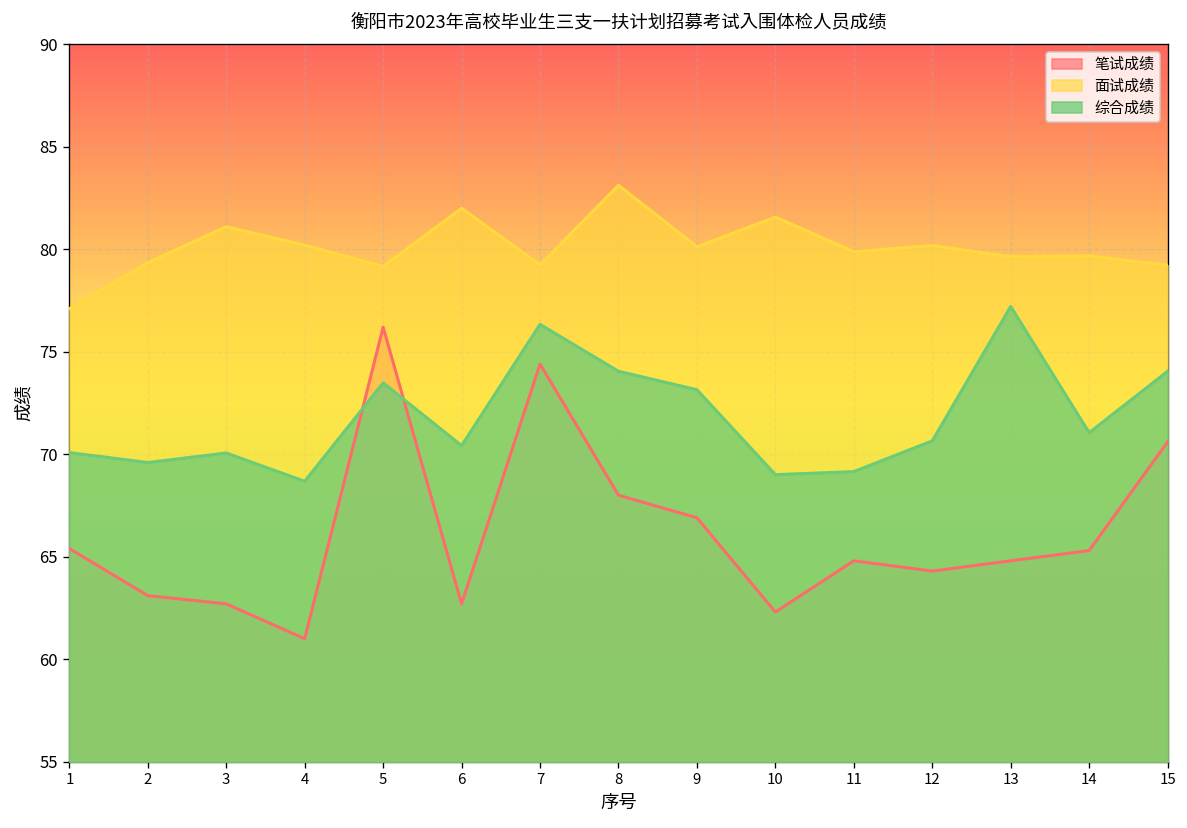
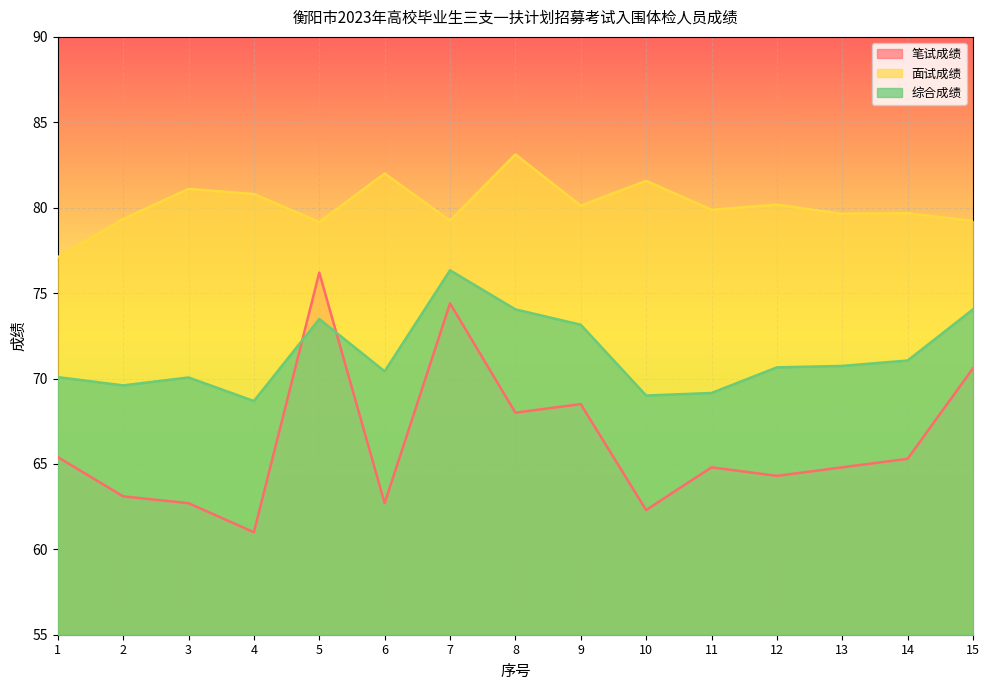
  {
    "笔试成绩": {
      "1": 65.4,
      "2": 63.1,
      "3": 62.7,
      "4": 61.0,
      "5": 76.2,
      "6": 62.7,
      "7": 74.4,
      "8": 68.0,
-     "9": 66.9,
+     "9": 68.5,
      "10": 62.3,
      "11": 64.8,
      "12": 64.3,
      "13": 64.8,
      "14": 65.3,
      "15": 70.6
    },
    "面试成绩": {
      "1": 77.1,
      "2": 79.3,
      "3": 81.1,
-     "4": 80.2,
+     "4": 80.8,
      "5": 79.2,
      "6": 82.0,
      "7": 79.2,
      "8": 83.1,
      "9": 80.1,
      "10": 81.6,
      "11": 79.9,
      "12": 80.2,
      "13": 79.6,
      "14": 79.7,
      "15": 79.2
    },
    "综合成绩": {
      "1": 70.1,
      "2": 69.6,
      "3": 70.1,
      "4": 68.7,
      "5": 73.5,
      "6": 70.4,
      "7": 76.3,
      "8": 74.0,
      "9": 73.1,
      "10": 69.0,
      "11": 69.2,
      "12": 70.7,
-     "13": 77.2,
+     "13": 70.7,
      "14": 71.1,
      "15": 74.0
    }
  }
